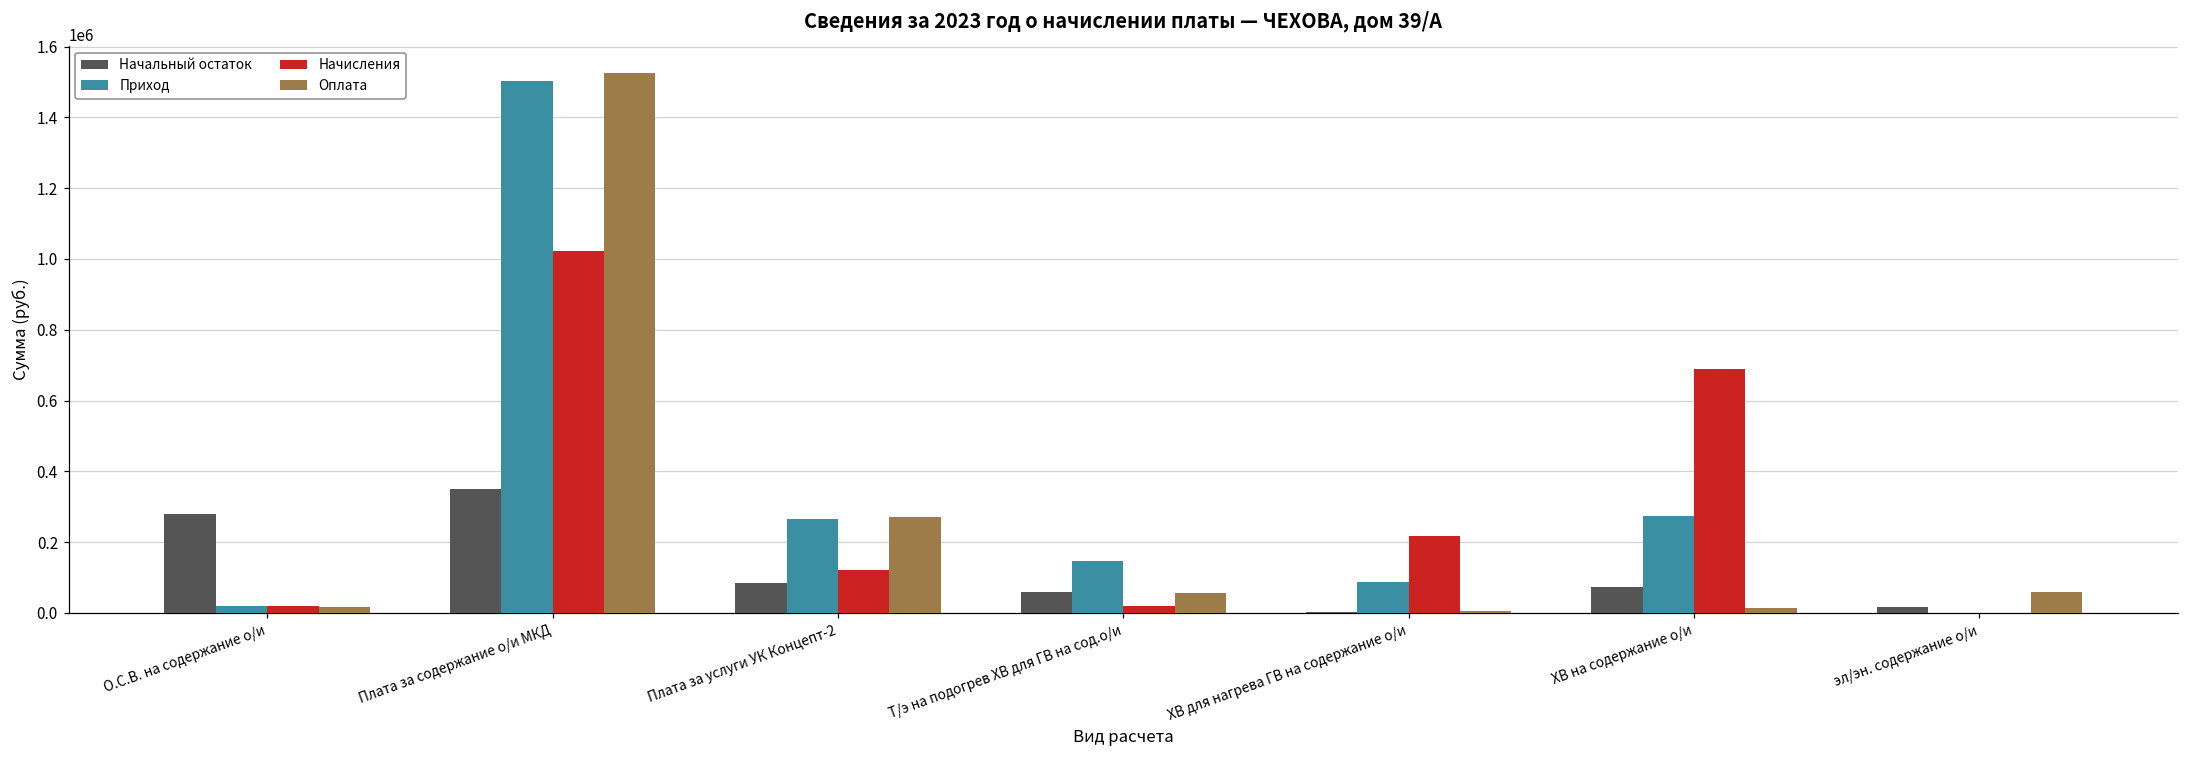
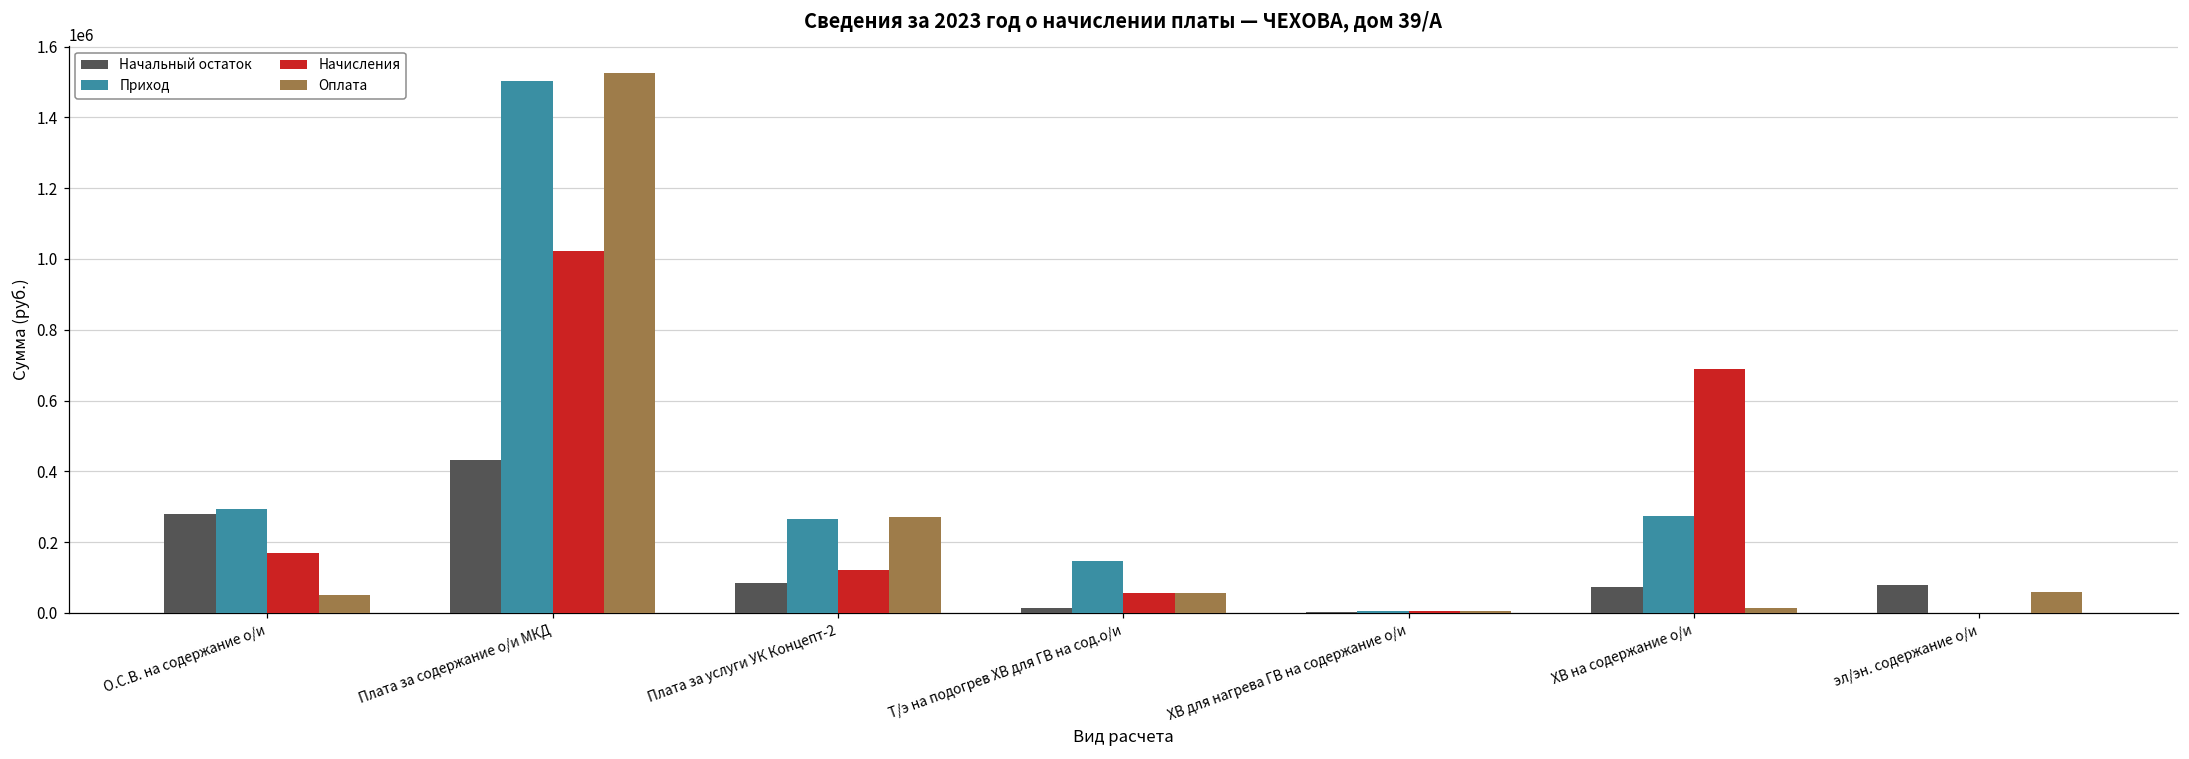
  {
    "Начальный остаток": {
      "О.С.В. на содержание о/и": 280000,
-     "Плата за содержание о/и МКД": 350000,
+     "Плата за содержание о/и МКД": 430000,
      "Плата за услуги УК Концепт-2": 80000,
-     "Т/э на подогрев ХВ для ГВ на сод.о/и": 60000,
+     "Т/э на подогрев ХВ для ГВ на сод.о/и": 10000,
      "ХВ на содержание о/и": 70000,
-     "эл/эн. содержание о/и": 20000
+     "эл/эн. содержание о/и": 80000
    },
    "Приход": {
-     "О.С.В. на содержание о/и": 20000,
+     "О.С.В. на содержание о/и": 290000,
      "Плата за содержание о/и МКД": 1500000,
      "Плата за услуги УК Концепт-2": 270000,
      "Т/э на подогрев ХВ для ГВ на сод.о/и": 150000,
-     "ХВ для нагрева ГВ на содержание о/и": 90000,
+     "ХВ для нагрева ГВ на содержание о/и": 10000,
      "ХВ на содержание о/и": 270000,
      "эл/эн. содержание о/и": 0
    },
    "Начисления": {
-     "О.С.В. на содержание о/и": 20000,
+     "О.С.В. на содержание о/и": 170000,
      "Плата за содержание о/и МКД": 1020000,
      "Плата за услуги УК Концепт-2": 120000,
-     "Т/э на подогрев ХВ для ГВ на сод.о/и": 20000,
-     "ХВ для нагрева ГВ на содержание о/и": 220000,
+     "Т/э на подогрев ХВ для ГВ на сод.о/и": 60000,
+     "ХВ для нагрева ГВ на содержание о/и": 10000,
      "ХВ на содержание о/и": 690000,
      "эл/эн. содержание о/и": 0
    },
    "Оплата": {
-     "О.С.В. на содержание о/и": 20000,
+     "О.С.В. на содержание о/и": 50000,
      "Плата за содержание о/и МКД": 1530000,
      "Плата за услуги УК Концепт-2": 270000,
      "Т/э на подогрев ХВ для ГВ на сод.о/и": 60000,
      "ХВ на содержание о/и": 10000,
      "эл/эн. содержание о/и": 60000
    }
  }
